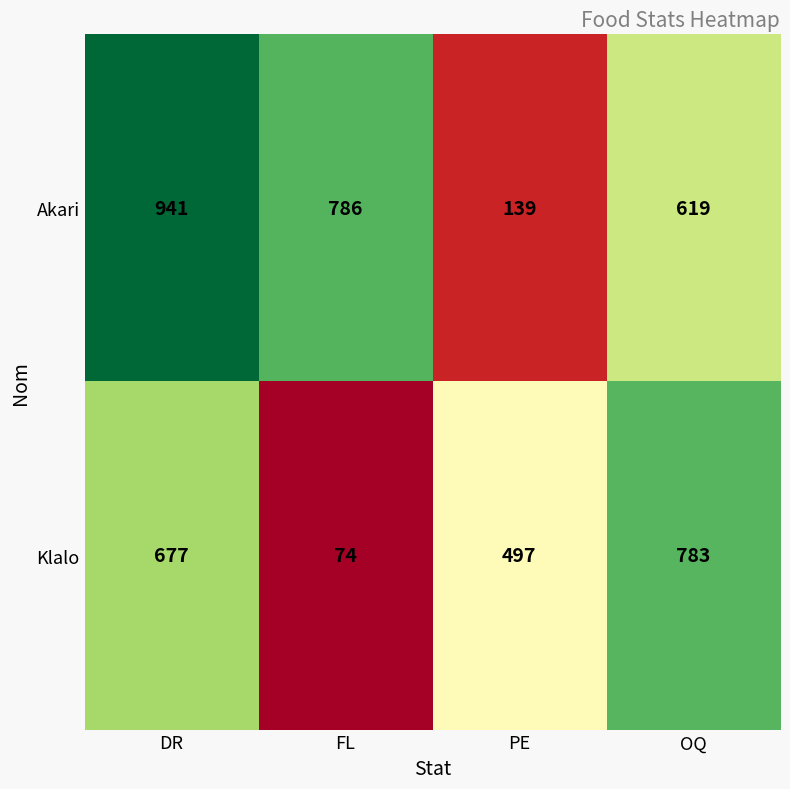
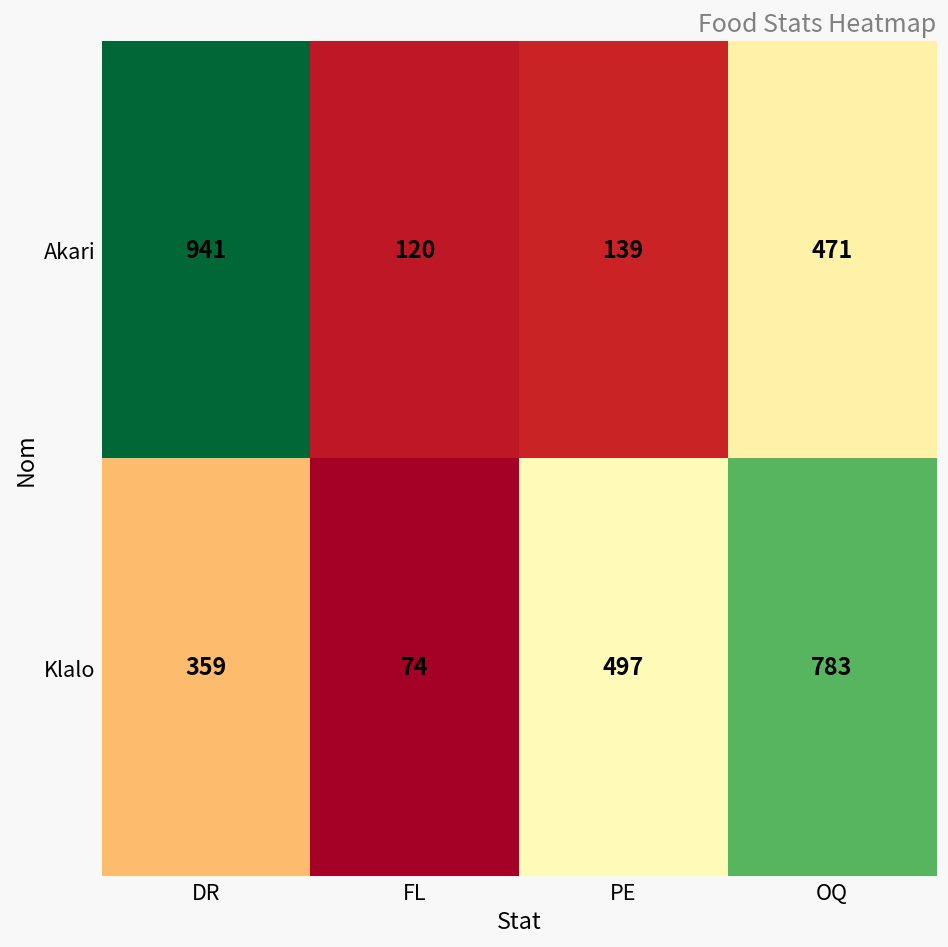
  {
    "Akari": {
      "DR": 941,
-     "FL": 786,
+     "FL": 120,
      "PE": 139,
-     "OQ": 619
+     "OQ": 471
    },
    "Klalo": {
-     "DR": 677,
+     "DR": 359,
      "FL": 74,
      "PE": 497,
      "OQ": 783
    }
  }
